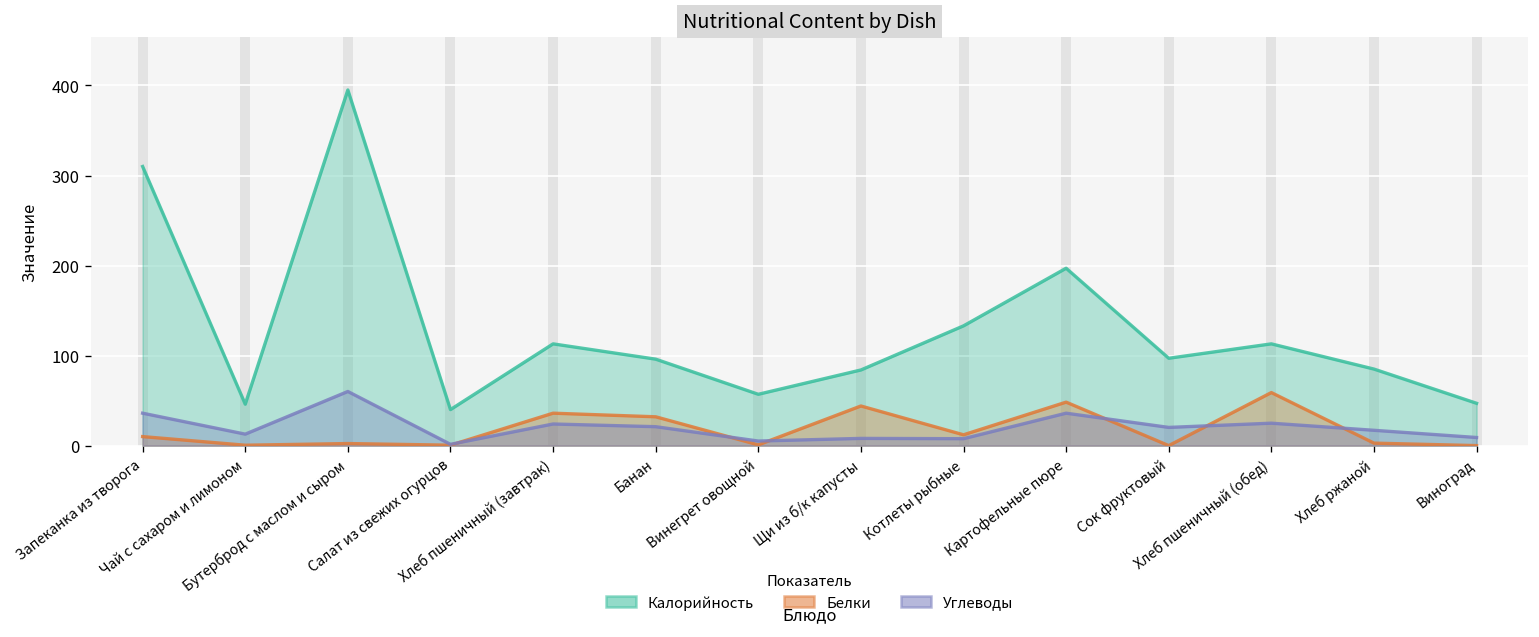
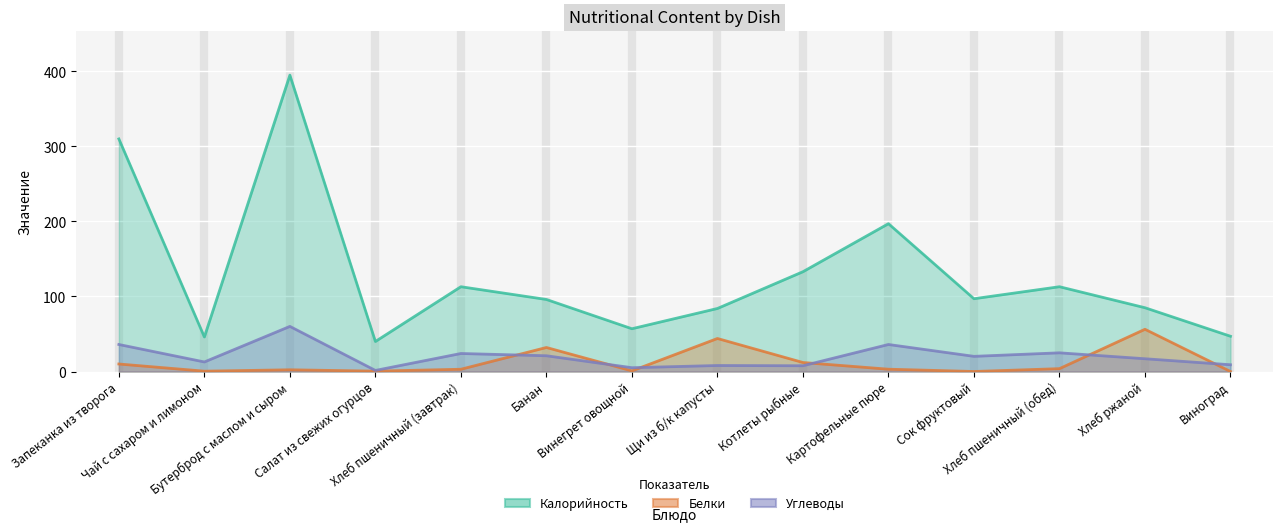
  {
    "Белки": {
      "Запеканка из творога": 10,
      "Чай с сахаром и лимоном": 0,
      "Бутерброд с маслом и сыром": 0,
-     "Хлеб пшеничный (завтрак)": 40,
+     "Хлеб пшеничный (завтрак)": 0,
      "Банан": 30,
      "Винегрет овощной": 0,
      "Щи из б/к капусты": 40,
      "Котлеты рыбные": 10,
-     "Картофельные пюре": 50,
+     "Картофельные пюре": 0,
      "Сок фруктовый": 0,
-     "Хлеб пшеничный (обед)": 60,
-     "Хлеб ржаной": 0,
+     "Хлеб пшеничный (обед)": 0,
+     "Хлеб ржаной": 60,
      "Виноград": 0
    }
  }
